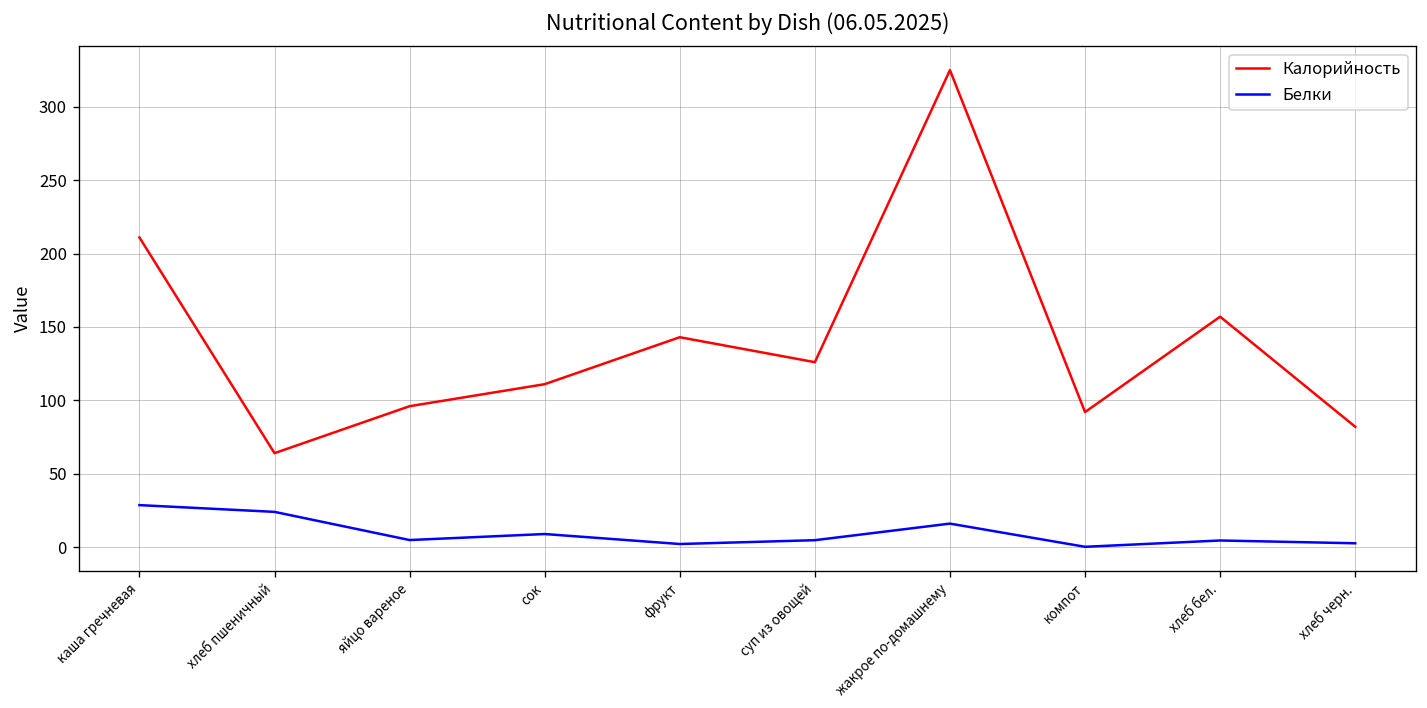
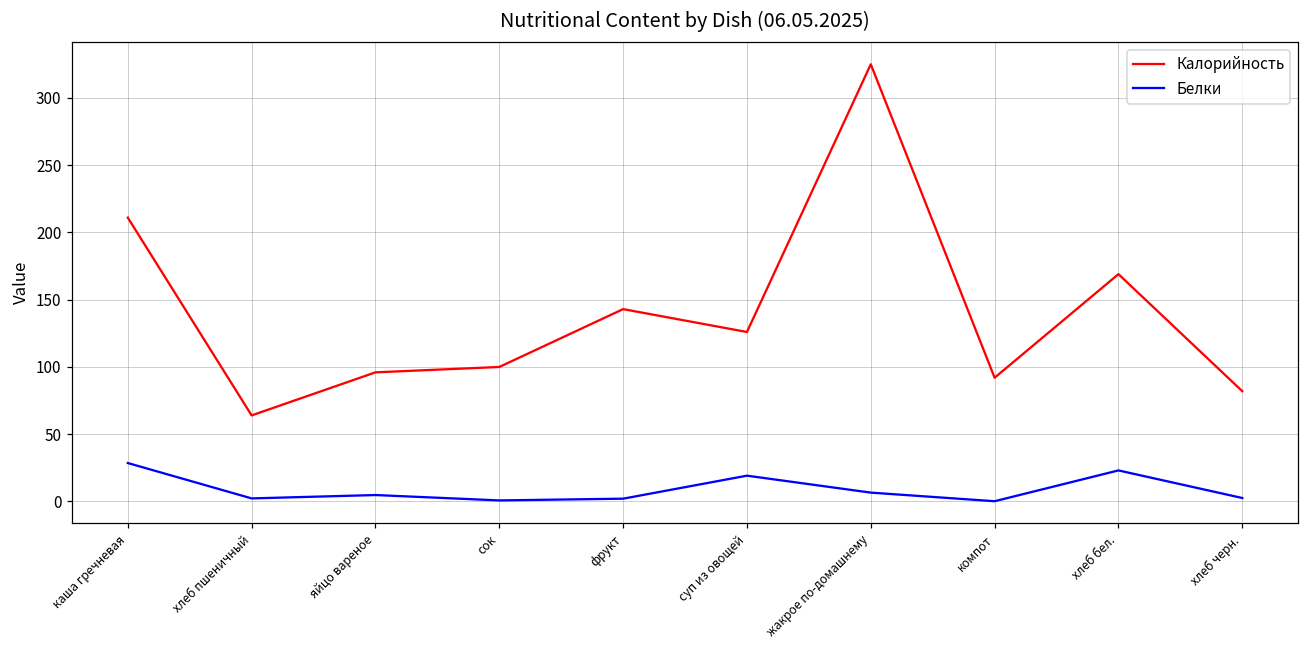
  {
    "Калорийность": {
      "каша гречневая": 211,
      "хлеб пшеничный": 64,
      "яйцо вареное": 96,
-     "сок": 111,
+     "сок": 100,
      "фрукт": 143,
      "суп из овощей": 126,
      "жакрое по-домашнему": 325,
      "компот": 92,
-     "хлеб бел.": 157,
+     "хлеб бел.": 169,
      "хлеб черн.": 82
    },
    "Белки": {
      "каша гречневая": 29,
-     "хлеб пшеничный": 24,
+     "хлеб пшеничный": 2,
      "яйцо вареное": 5,
-     "сок": 9,
+     "сок": 1,
      "фрукт": 2,
-     "суп из овощей": 5,
-     "жакрое по-домашнему": 16,
+     "суп из овощей": 19,
+     "жакрое по-домашнему": 7,
      "компот": 0,
-     "хлеб бел.": 5,
+     "хлеб бел.": 23,
      "хлеб черн.": 3
    }
  }
